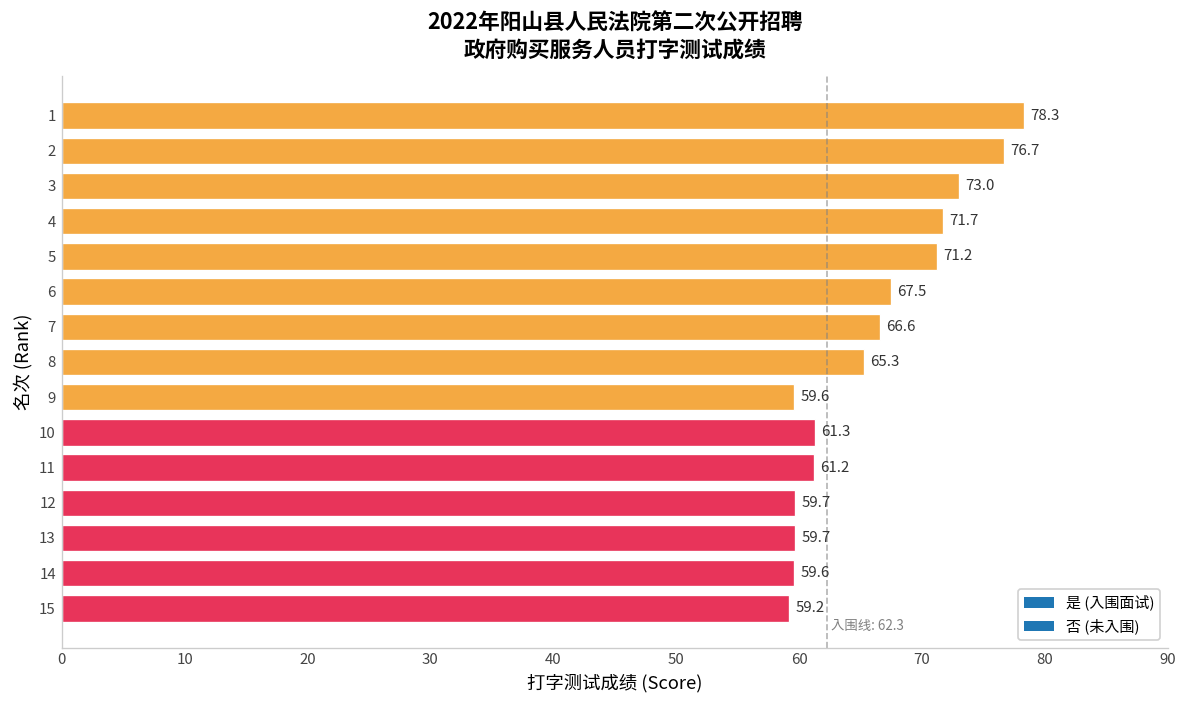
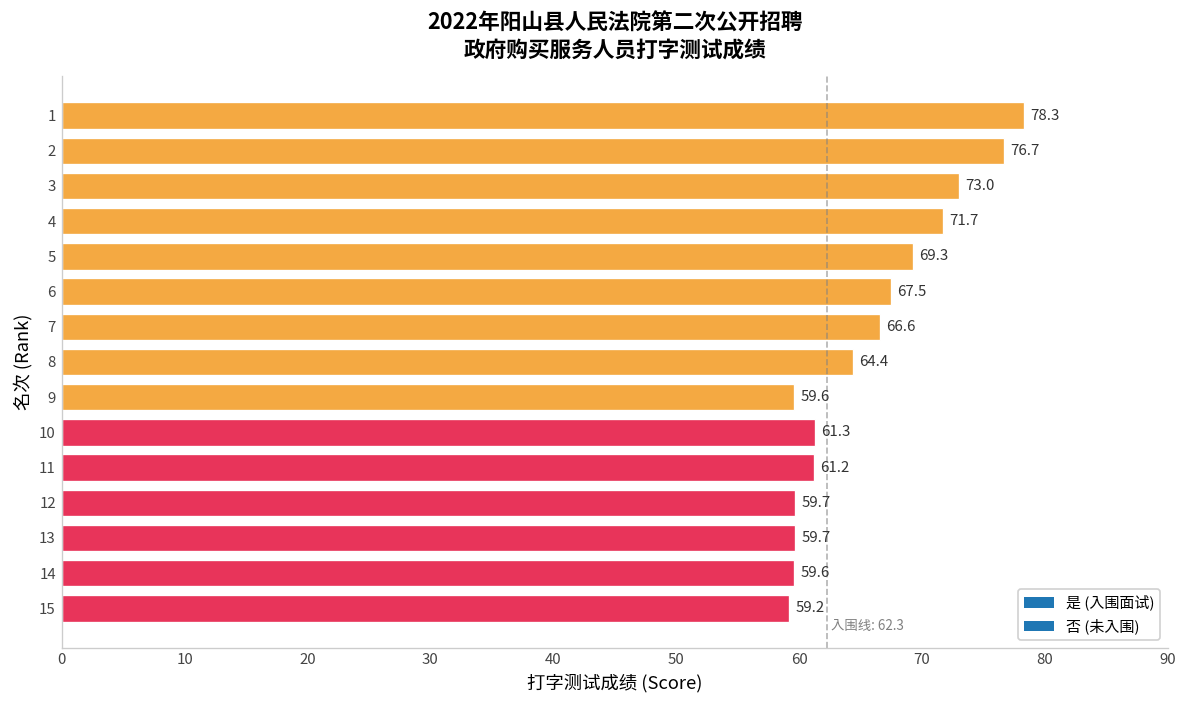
  {
    "1": 78.3,
    "2": 76.7,
    "3": 73.0,
    "4": 71.7,
-   "5": 71.2,
+   "5": 69.3,
    "6": 67.5,
    "7": 66.6,
-   "8": 65.3,
+   "8": 64.4,
    "9": 59.6,
    "10": 61.3,
    "11": 61.2,
    "12": 59.7,
    "13": 59.7,
    "14": 59.6,
    "15": 59.2
  }
